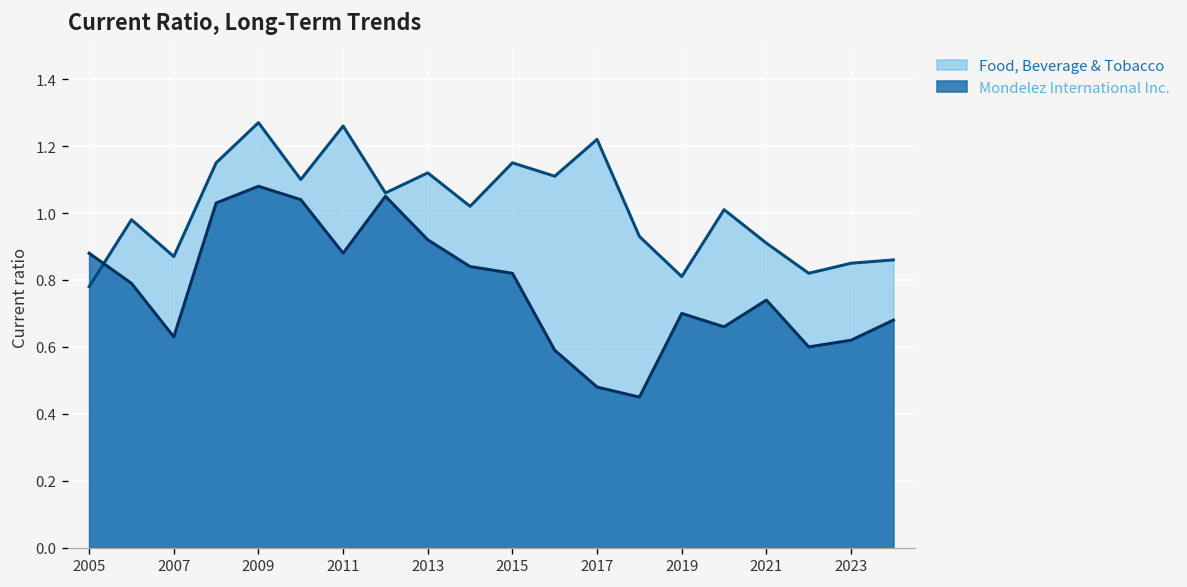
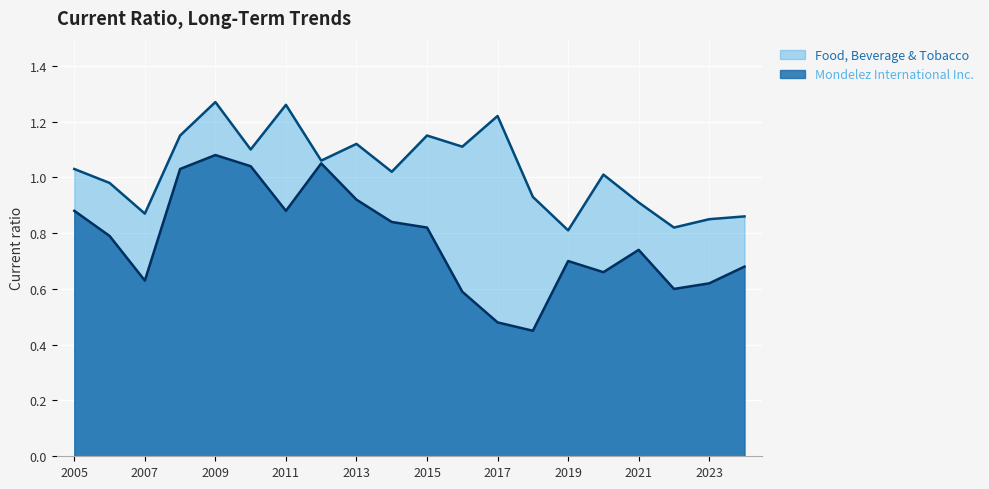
  {
    "Food, Beverage & Tobacco": {
-     "2005": 0.78,
+     "2005": 1.03,
      "2007": 0.87,
      "2009": 1.27,
      "2011": 1.26,
      "2013": 1.12,
      "2015": 1.15,
      "2017": 1.22,
      "2019": 0.81,
      "2021": 0.91,
      "2023": 0.85
    },
    "Mondelez International Inc.": {
      "2005": 0.88,
      "2007": 0.63,
      "2009": 1.08,
      "2011": 0.88,
      "2013": 0.92,
      "2015": 0.82,
      "2017": 0.48,
      "2019": 0.70,
      "2021": 0.74,
      "2023": 0.62
    }
  }
